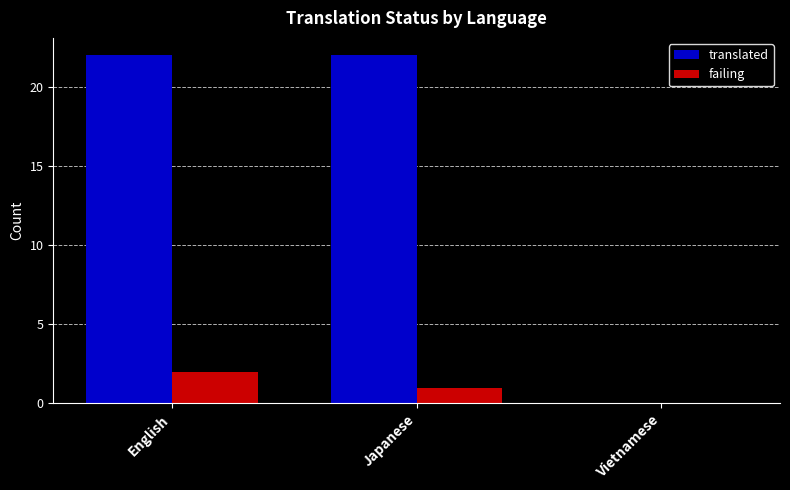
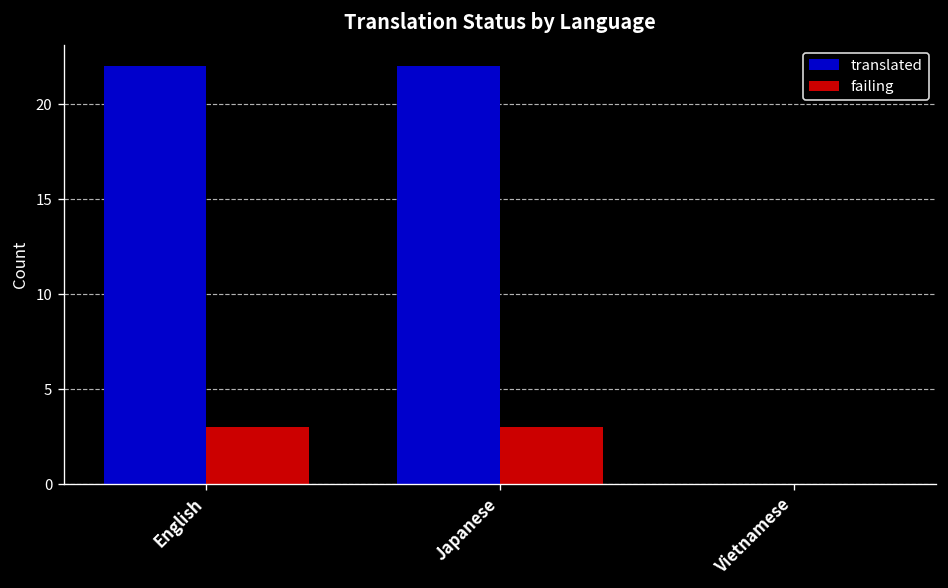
  {
    "translated": {
      "English": 22,
      "Japanese": 22,
      "Vietnamese": 0
    },
    "failing": {
-     "English": 2,
-     "Japanese": 1,
+     "English": 3,
+     "Japanese": 3,
      "Vietnamese": 0
    }
  }
